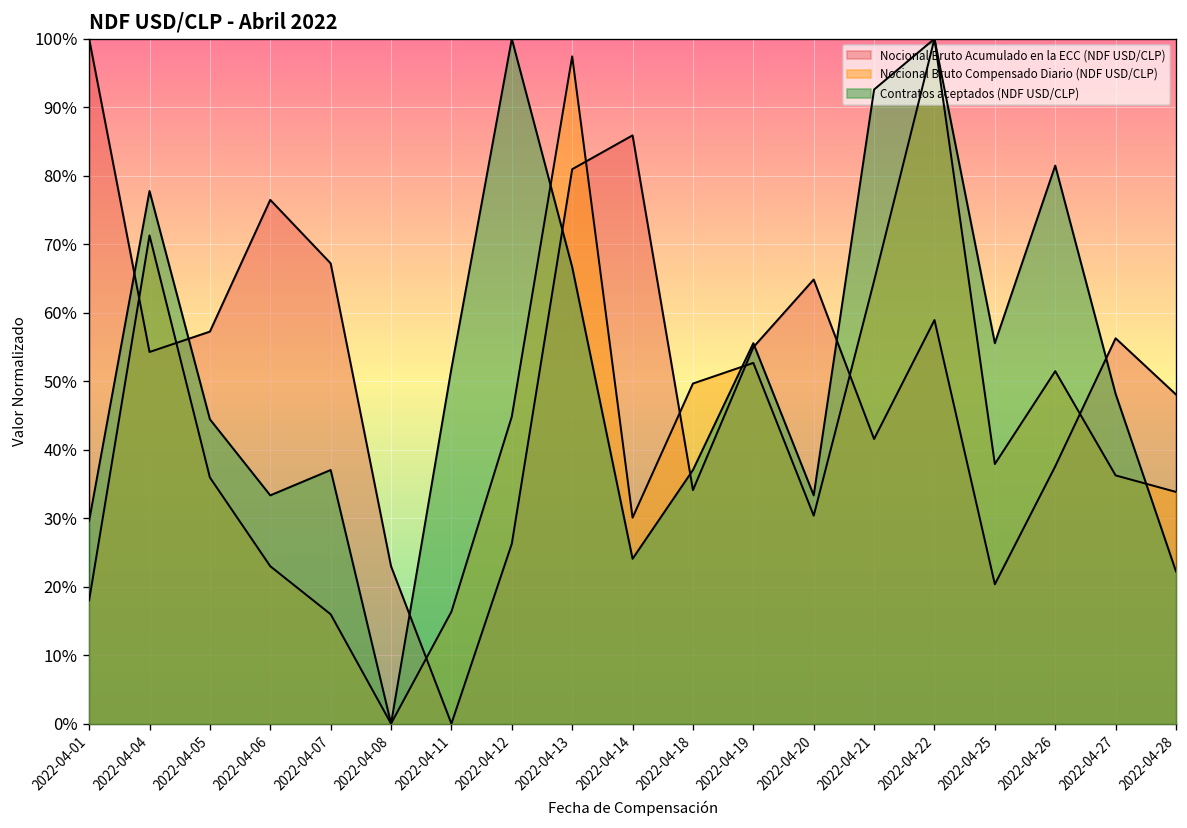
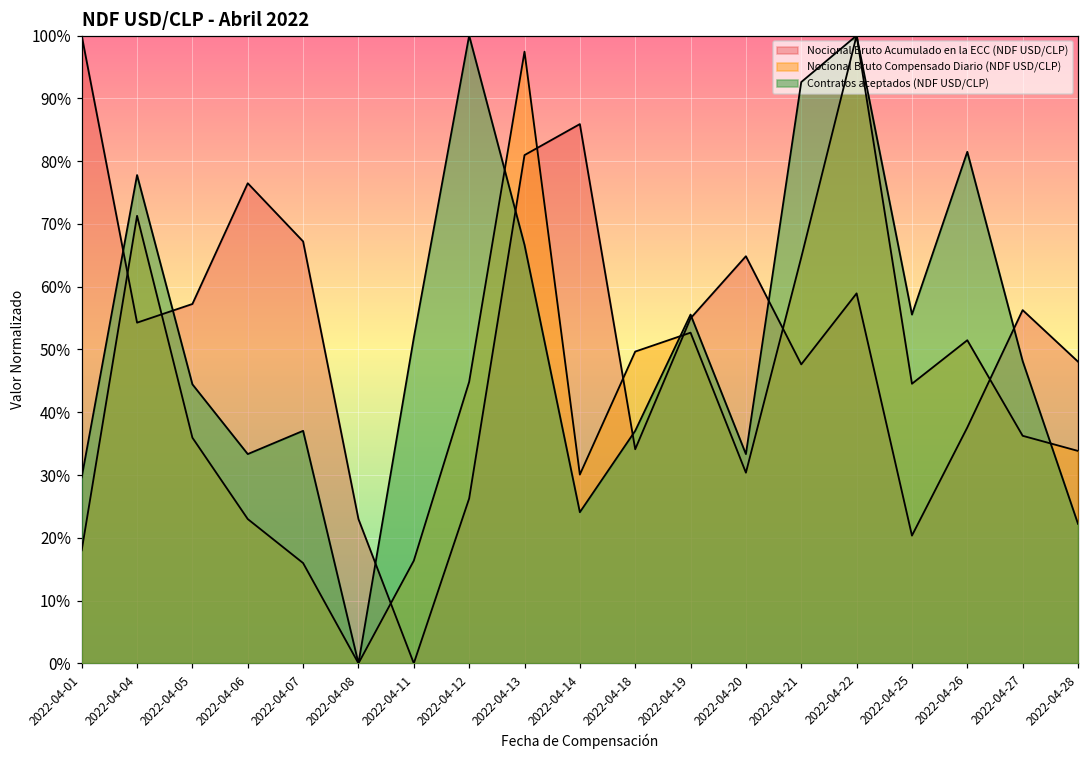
  {
    "Nocional Bruto Acumulado en la ECC (NDF USD/CLP)": {
      "2022-04-01": "100%",
      "2022-04-04": "54%",
      "2022-04-05": "57%",
      "2022-04-06": "76%",
      "2022-04-07": "67%",
      "2022-04-08": "23%",
      "2022-04-11": "0%",
      "2022-04-12": "26%",
      "2022-04-13": "81%",
      "2022-04-14": "86%",
      "2022-04-18": "34%",
      "2022-04-19": "55%",
      "2022-04-20": "65%",
-     "2022-04-21": "42%",
+     "2022-04-21": "48%",
      "2022-04-22": "59%",
      "2022-04-25": "20%",
      "2022-04-26": "38%",
      "2022-04-27": "56%",
      "2022-04-28": "48%"
    },
    "Nocional Bruto Compensado Diario (NDF USD/CLP)": {
      "2022-04-01": "18%",
      "2022-04-04": "71%",
      "2022-04-05": "36%",
      "2022-04-06": "23%",
      "2022-04-07": "16%",
      "2022-04-11": "16%",
      "2022-04-12": "45%",
      "2022-04-13": "97%",
      "2022-04-14": "30%",
      "2022-04-18": "50%",
      "2022-04-19": "53%",
      "2022-04-20": "30%",
      "2022-04-21": "65%",
-     "2022-04-25": "38%",
+     "2022-04-25": "45%",
      "2022-04-26": "51%",
      "2022-04-27": "36%",
      "2022-04-28": "34%"
    },
    "Contratos aceptados (NDF USD/CLP)": {
      "2022-04-01": "30%",
      "2022-04-04": "78%",
      "2022-04-05": "44%",
      "2022-04-06": "33%",
      "2022-04-07": "37%",
      "2022-04-11": "52%",
      "2022-04-12": "100%",
      "2022-04-13": "67%",
      "2022-04-14": "24%",
      "2022-04-18": "37%",
      "2022-04-19": "56%",
      "2022-04-20": "33%",
      "2022-04-25": "56%",
      "2022-04-26": "81%",
      "2022-04-27": "48%",
      "2022-04-28": "22%"
    }
  }
